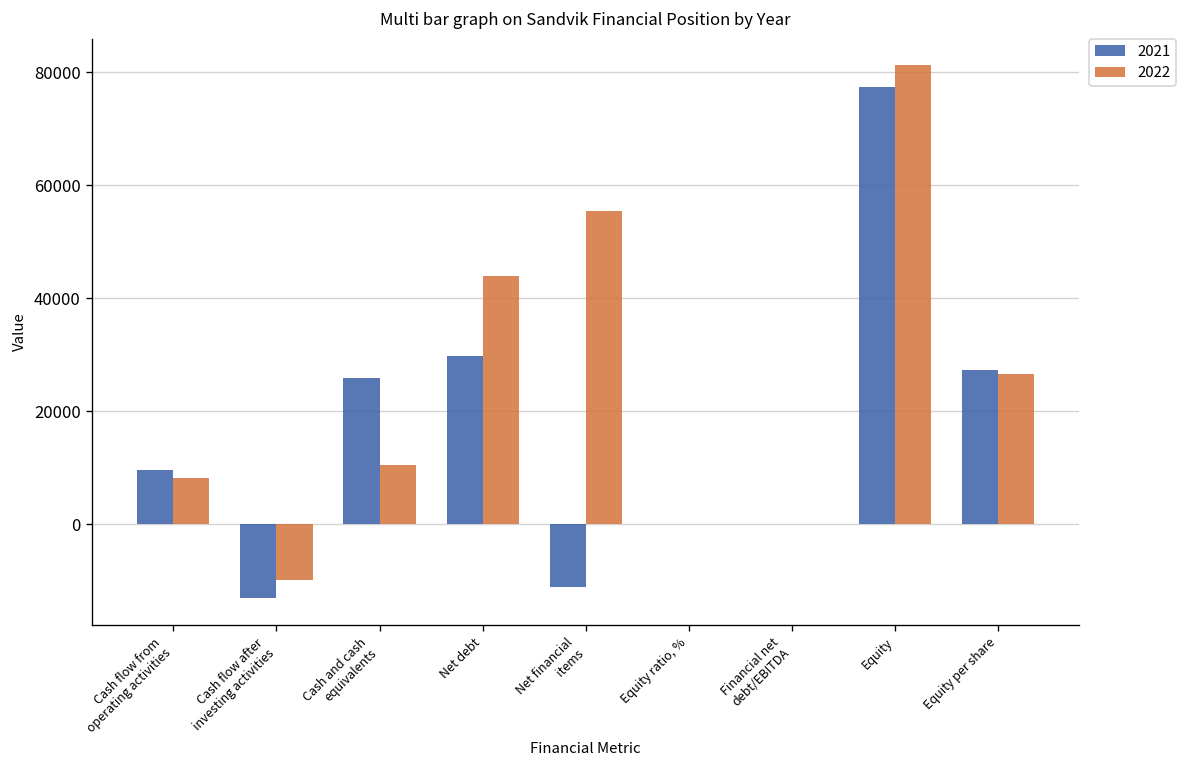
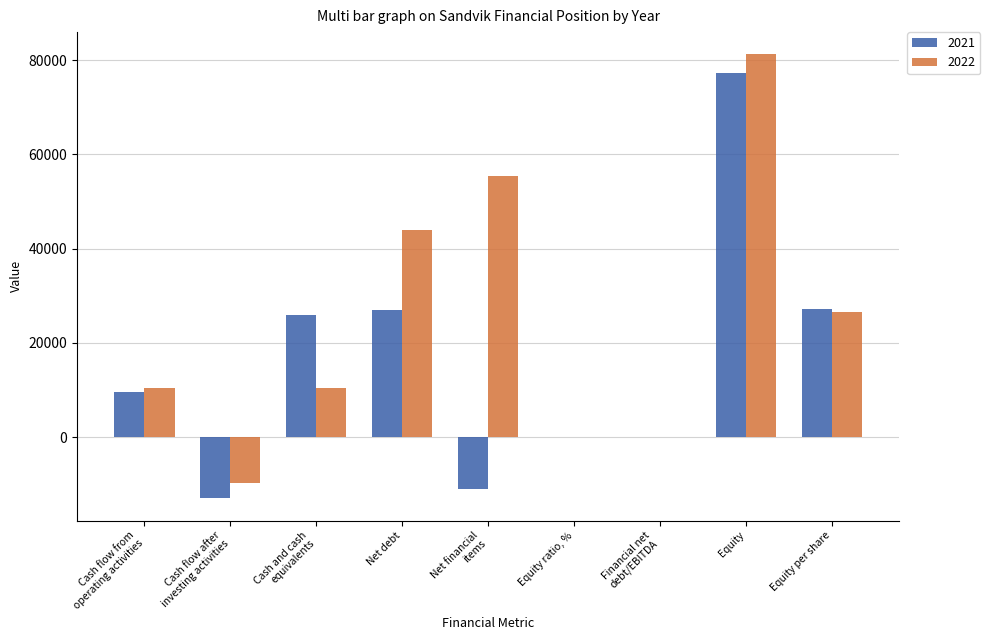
  {
    "2021": {
      "Cash flow from operating activities": 10000,
      "Cash flow after investing activities": -13000,
      "Cash and cash equivalents": 26000,
-     "Net debt": 30000,
+     "Net debt": 27000,
      "Net financial items": -11000,
      "Equity": 77000,
      "Equity per share": 27000
    },
    "2022": {
-     "Cash flow from operating activities": 8000,
+     "Cash flow from operating activities": 10000,
      "Cash flow after investing activities": -10000,
      "Cash and cash equivalents": 10000,
      "Net debt": 44000,
      "Net financial items": 55000,
      "Equity": 81000,
      "Equity per share": 27000
    }
  }
